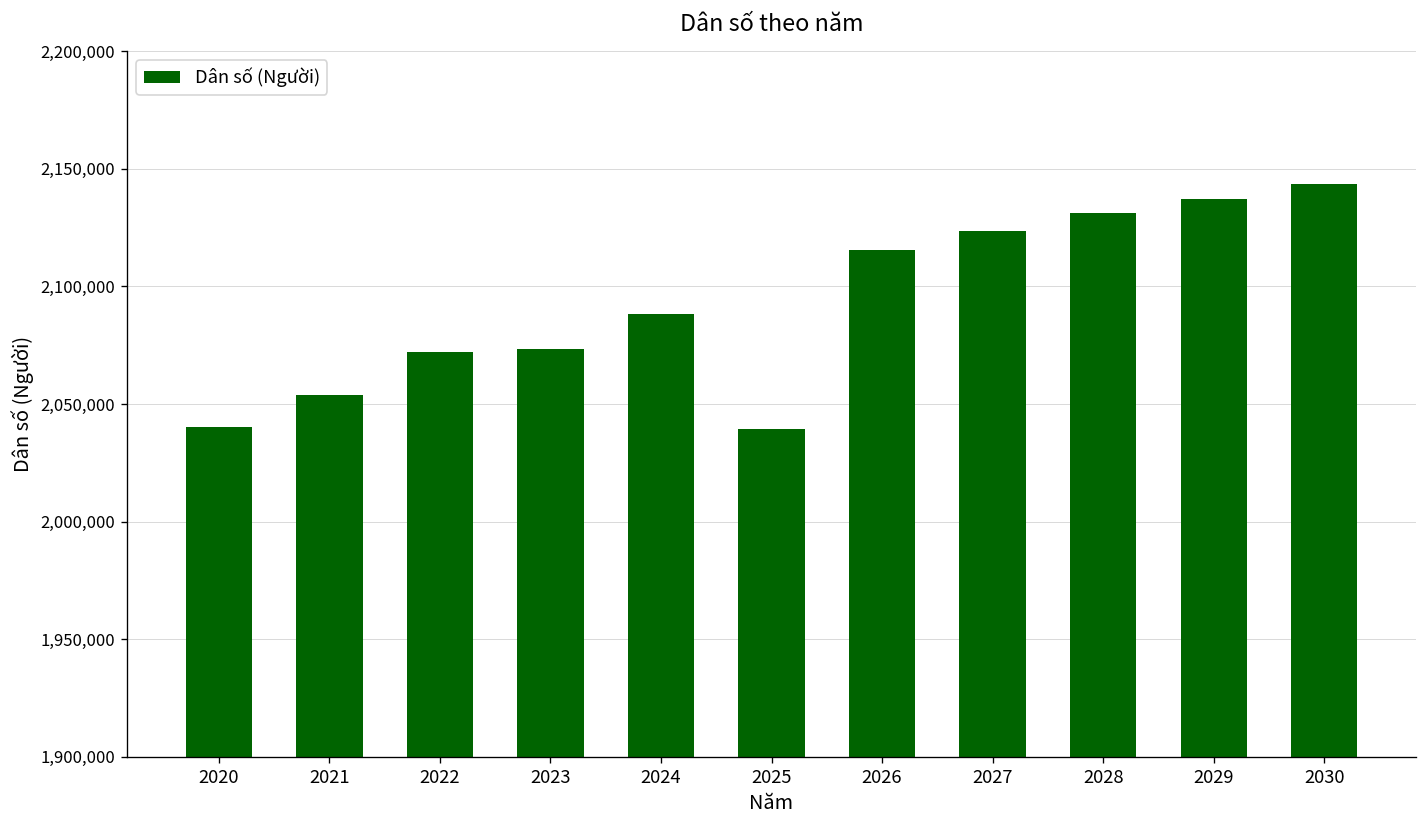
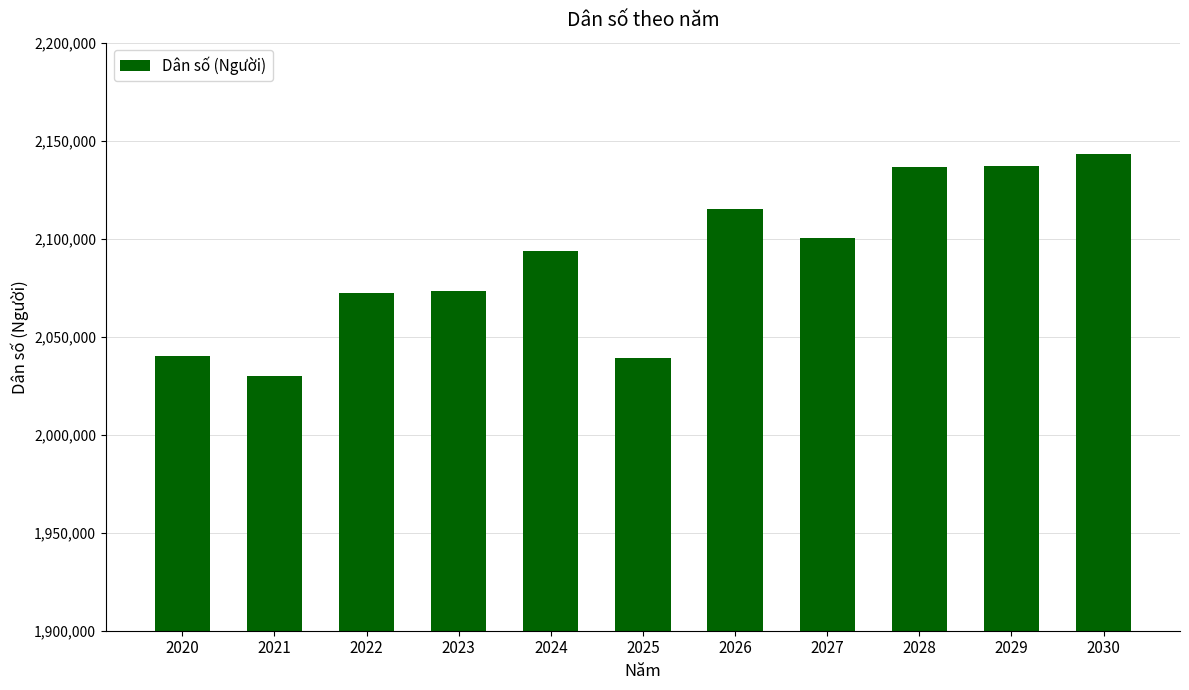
  {
    "2020": "2,040,000",
-   "2021": "2,054,000",
+   "2021": "2,030,000",
    "2022": "2,072,000",
    "2023": "2,073,000",
-   "2024": "2,088,000",
+   "2024": "2,094,000",
    "2025": "2,039,000",
    "2026": "2,115,000",
-   "2027": "2,124,000",
-   "2028": "2,131,000",
+   "2027": "2,100,000",
+   "2028": "2,137,000",
    "2029": "2,137,000",
    "2030": "2,143,000"
  }
